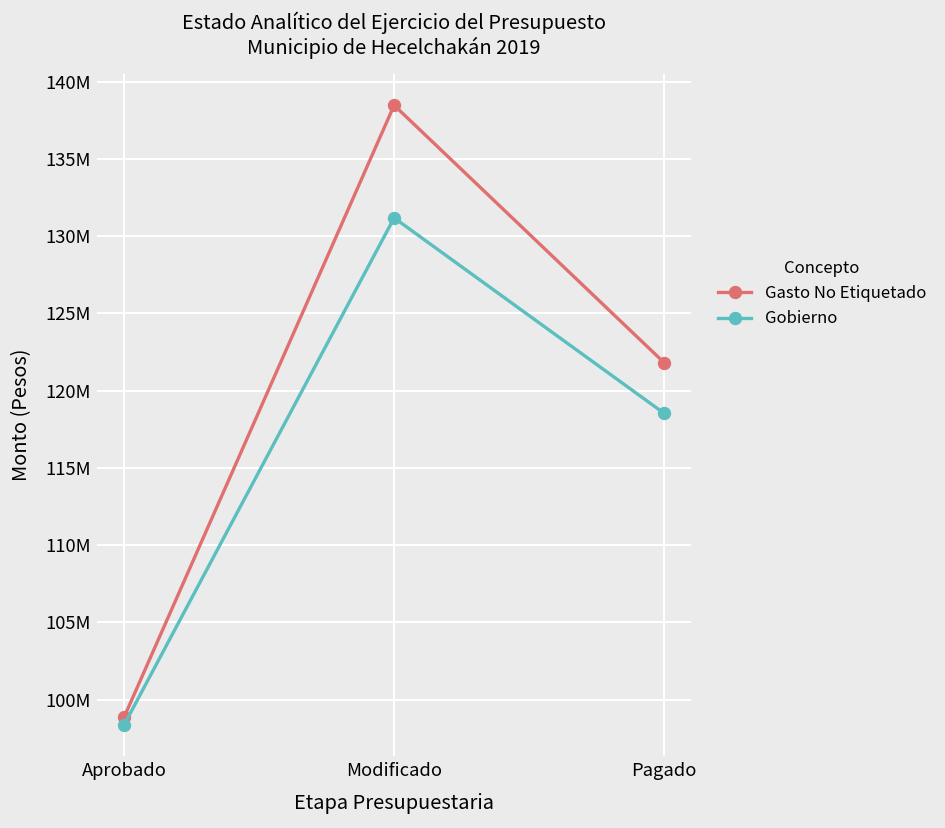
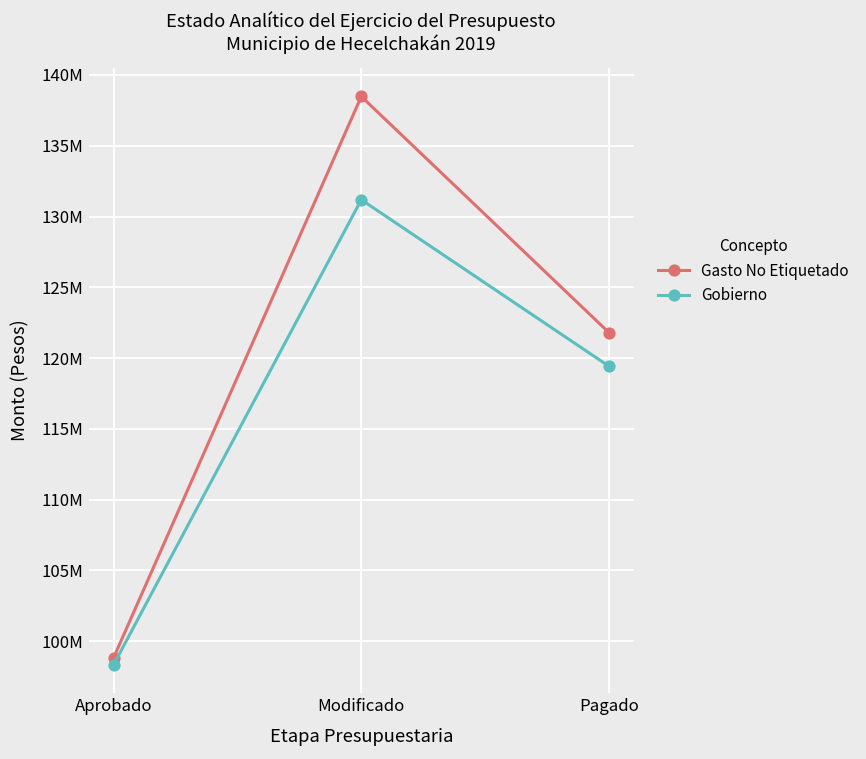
  {
    "Gasto No Etiquetado": {
      "Aprobado": 98900000,
      "Modificado": 138500000,
      "Pagado": 121800000
    },
    "Gobierno": {
      "Aprobado": 98400000,
      "Modificado": 131200000,
-     "Pagado": 118500000
+     "Pagado": 119400000
    }
  }
